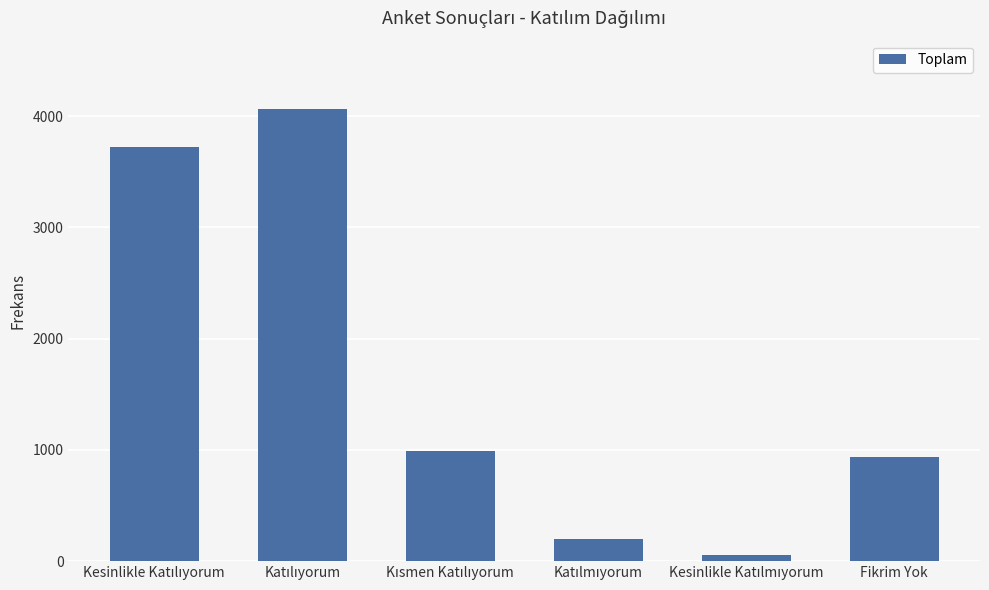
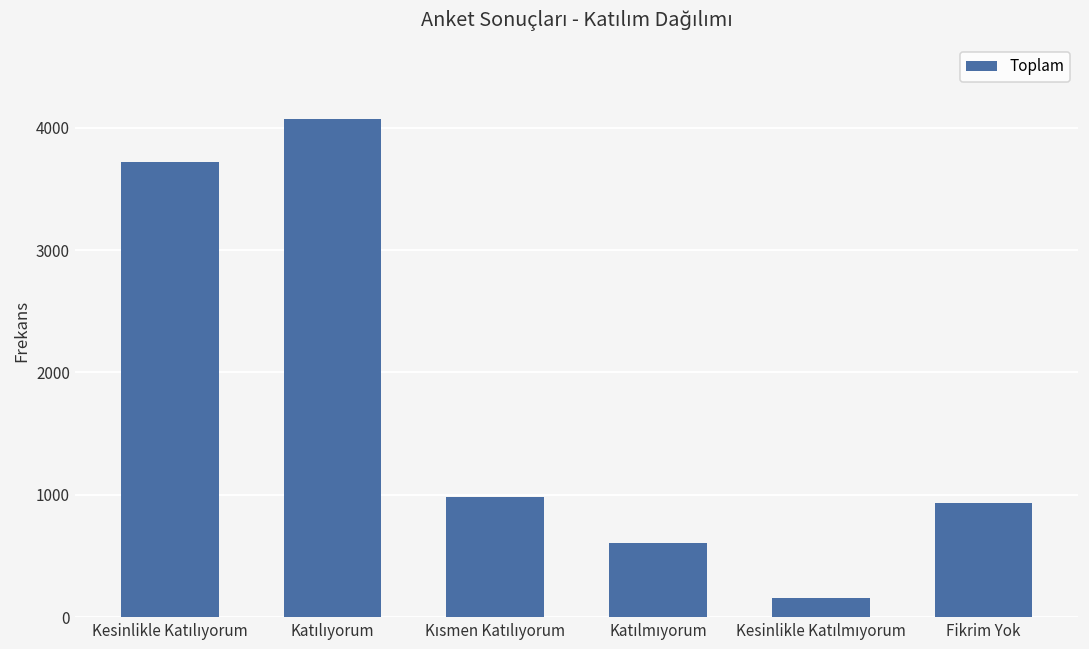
  {
    "Kesinlikle Katılıyorum": 3720,
    "Katılıyorum": 4070,
    "Kısmen Katılıyorum": 990,
-   "Katılmıyorum": 200,
-   "Kesinlikle Katılmıyorum": 50,
+   "Katılmıyorum": 600,
+   "Kesinlikle Katılmıyorum": 160,
    "Fikrim Yok": 930
  }
